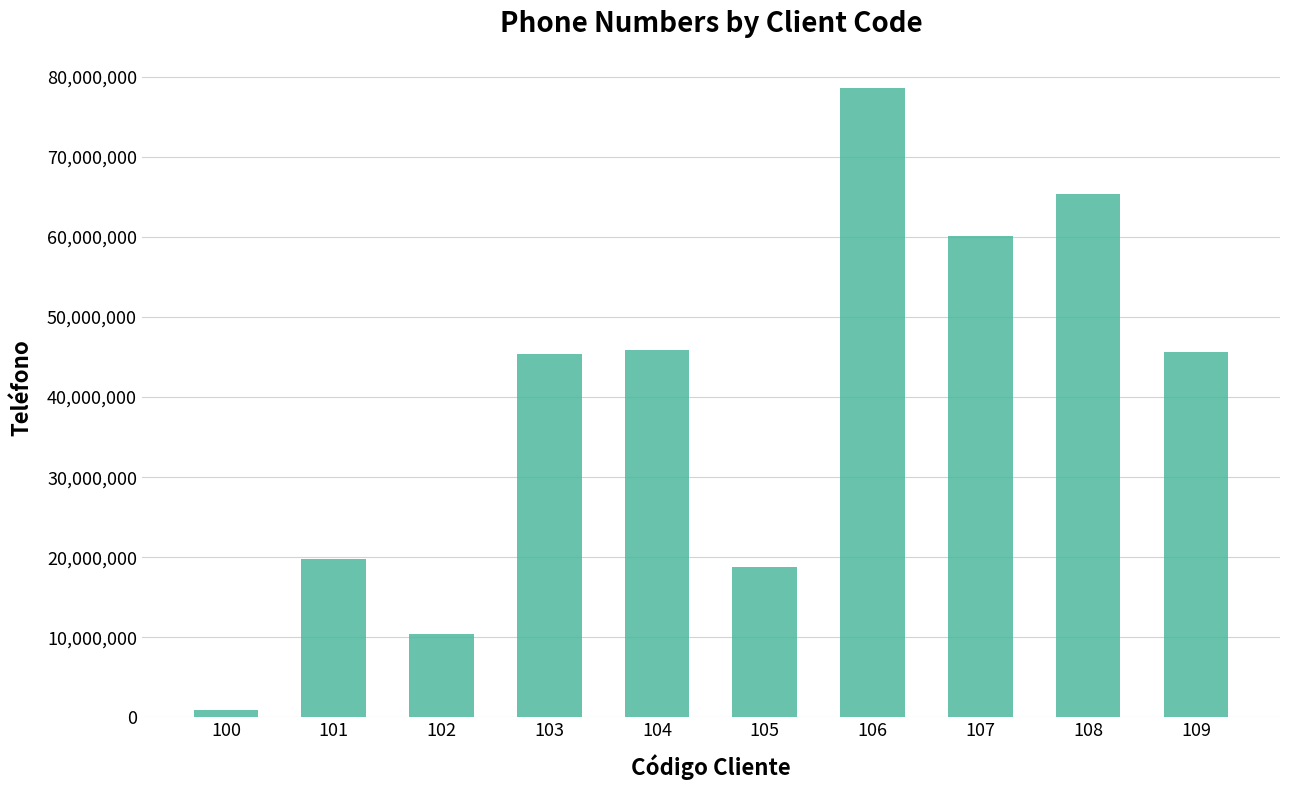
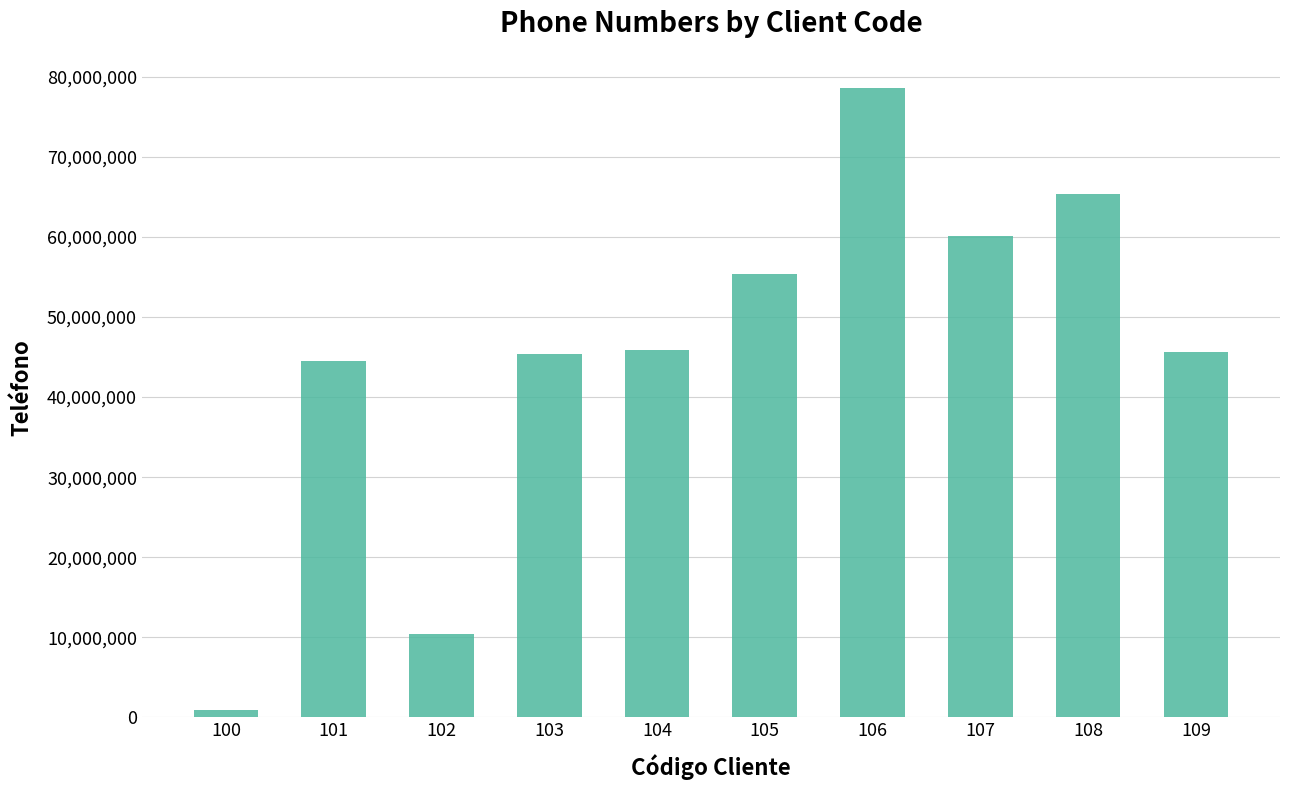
  {
    "100": "1,000,000",
-   "101": "20,000,000",
+   "101": "45,000,000",
    "102": "10,000,000",
    "103": "45,000,000",
    "104": "46,000,000",
-   "105": "19,000,000",
+   "105": "55,000,000",
    "106": "79,000,000",
    "107": "60,000,000",
    "108": "65,000,000",
    "109": "46,000,000"
  }
